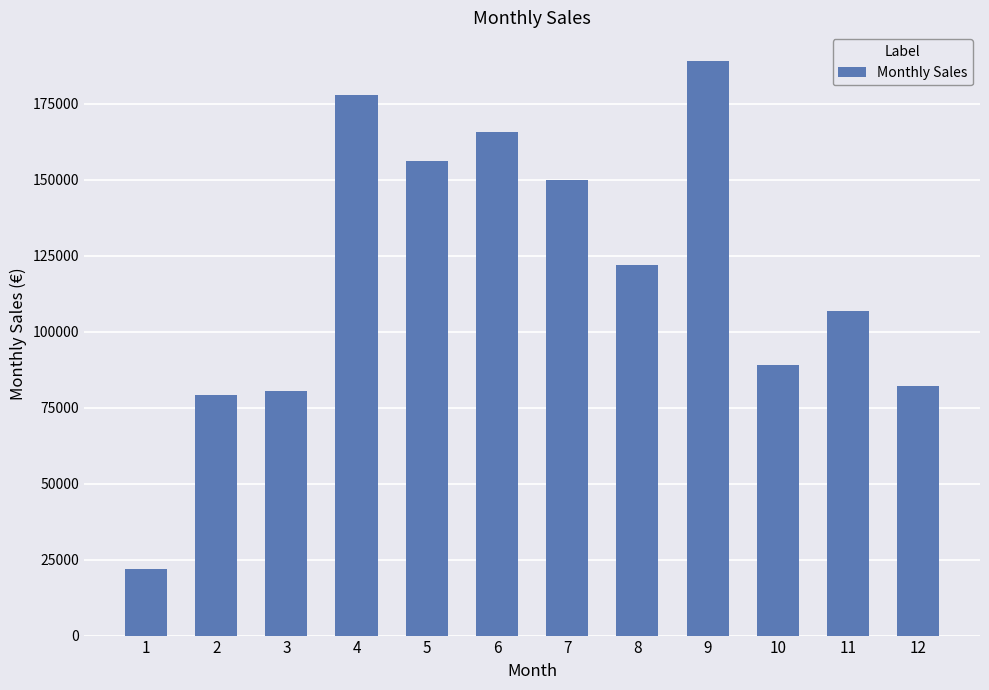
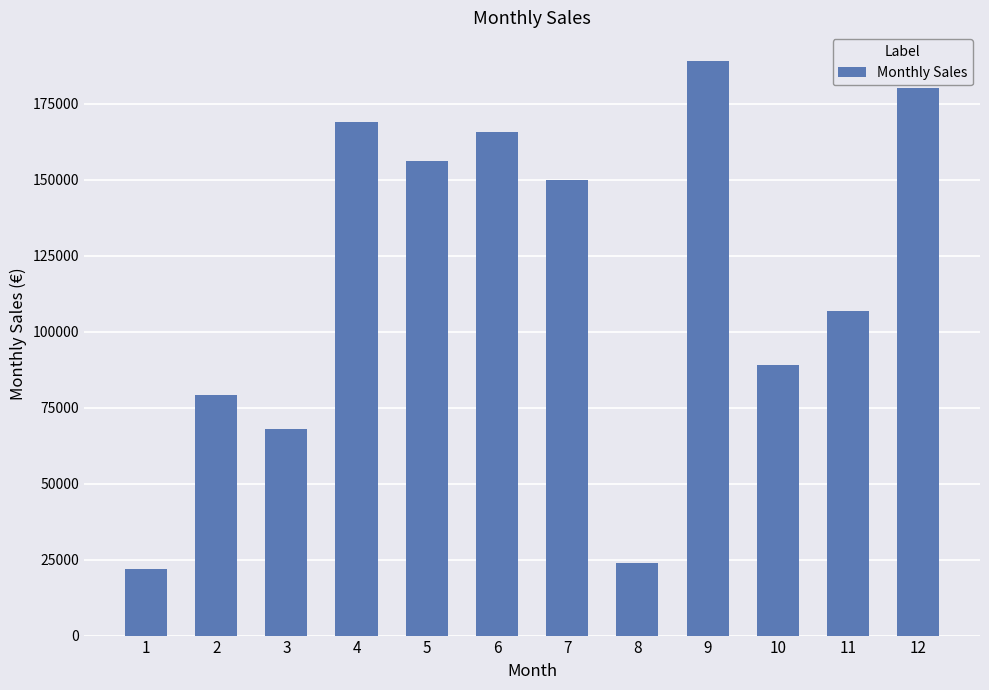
  {
    "1": 22000,
    "2": 79000,
-   "3": 80000,
-   "4": 178000,
+   "3": 68000,
+   "4": 169000,
    "5": 156000,
    "6": 166000,
    "7": 150000,
-   "8": 122000,
+   "8": 24000,
    "9": 189000,
    "10": 89000,
    "11": 107000,
-   "12": 82000
+   "12": 180000
  }
